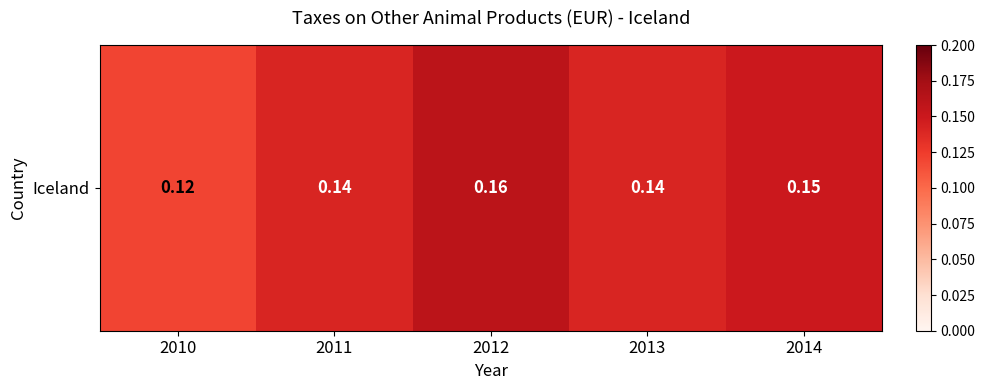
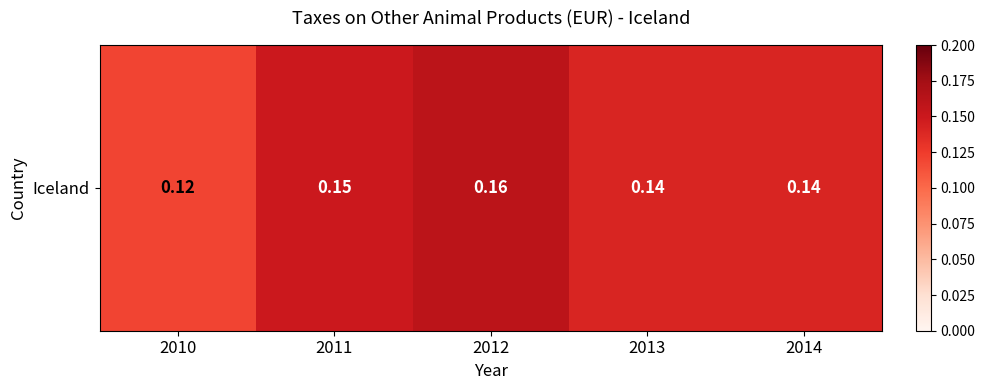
  {
    "Iceland": {
      "2010": 0.12,
-     "2011": 0.14,
+     "2011": 0.15,
      "2012": 0.16,
      "2013": 0.14,
-     "2014": 0.15
+     "2014": 0.14
    }
  }
